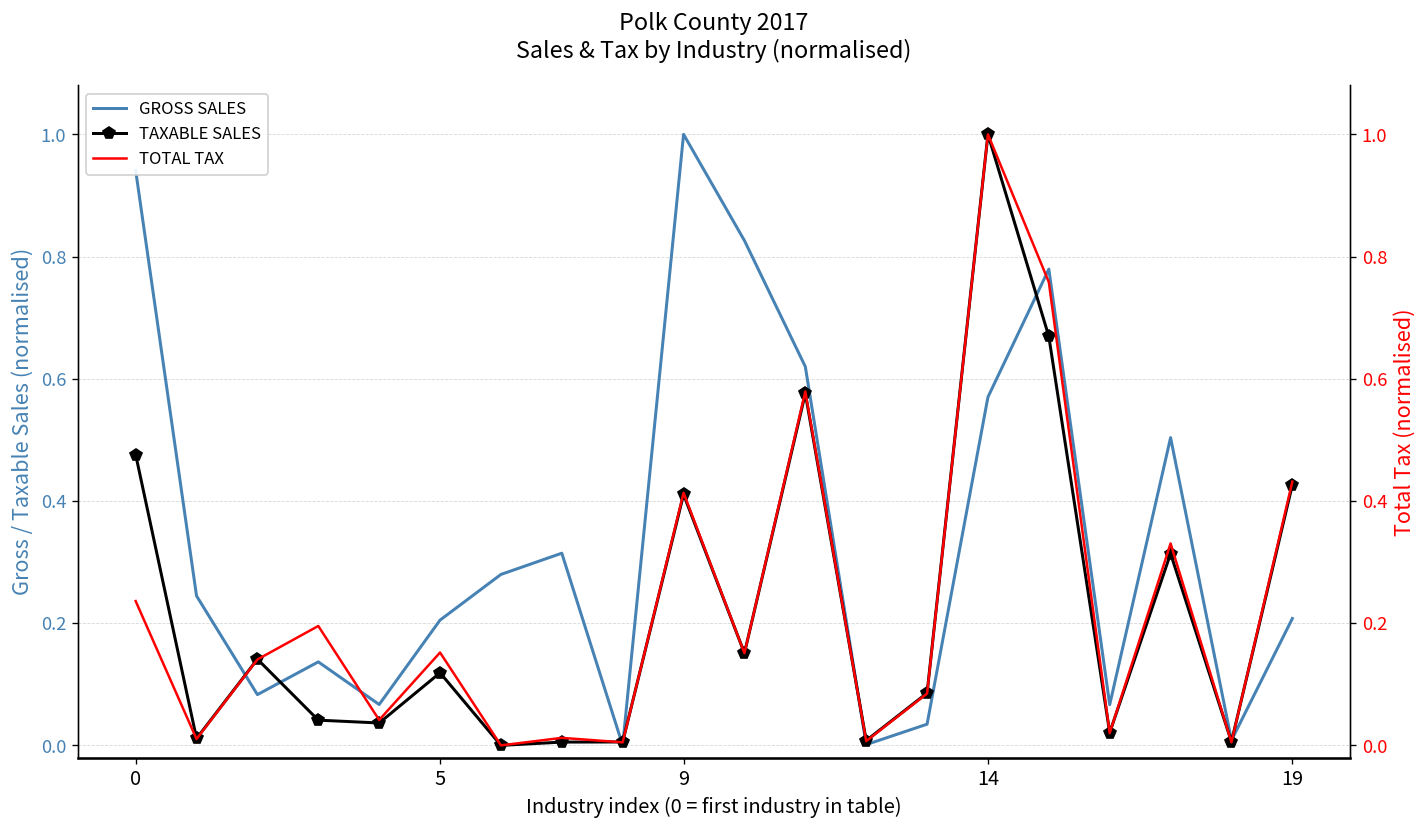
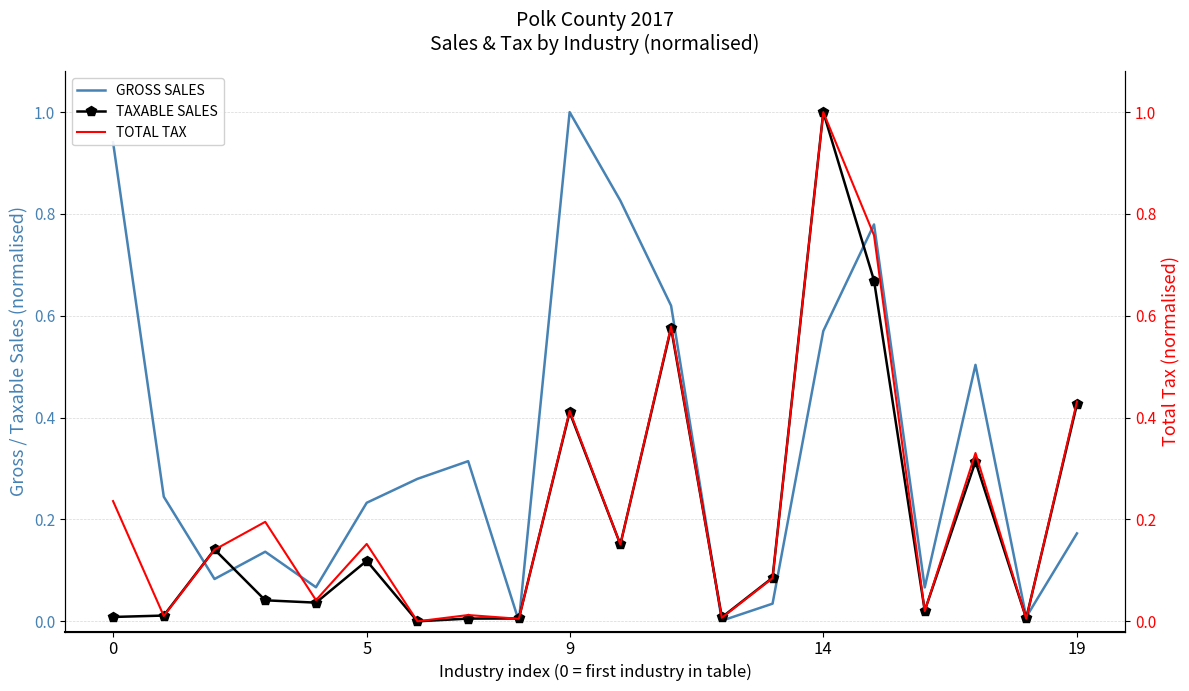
  {
    "GROSS SALES": {
-     "5": 0.21,
+     "5": 0.23,
      "9": 1.00,
      "14": 0.57,
-     "19": 0.21
+     "19": 0.17
    },
    "TAXABLE SALES": {
-     "0": 0.48,
+     "0": 0.01,
      "5": 0.12,
      "9": 0.41,
      "14": 1.00,
      "19": 0.43
    },
    "TOTAL TAX": {
      "0": 0.24,
      "5": 0.15,
      "9": 0.41,
      "14": 1.00,
      "19": 0.43
    }
  }
